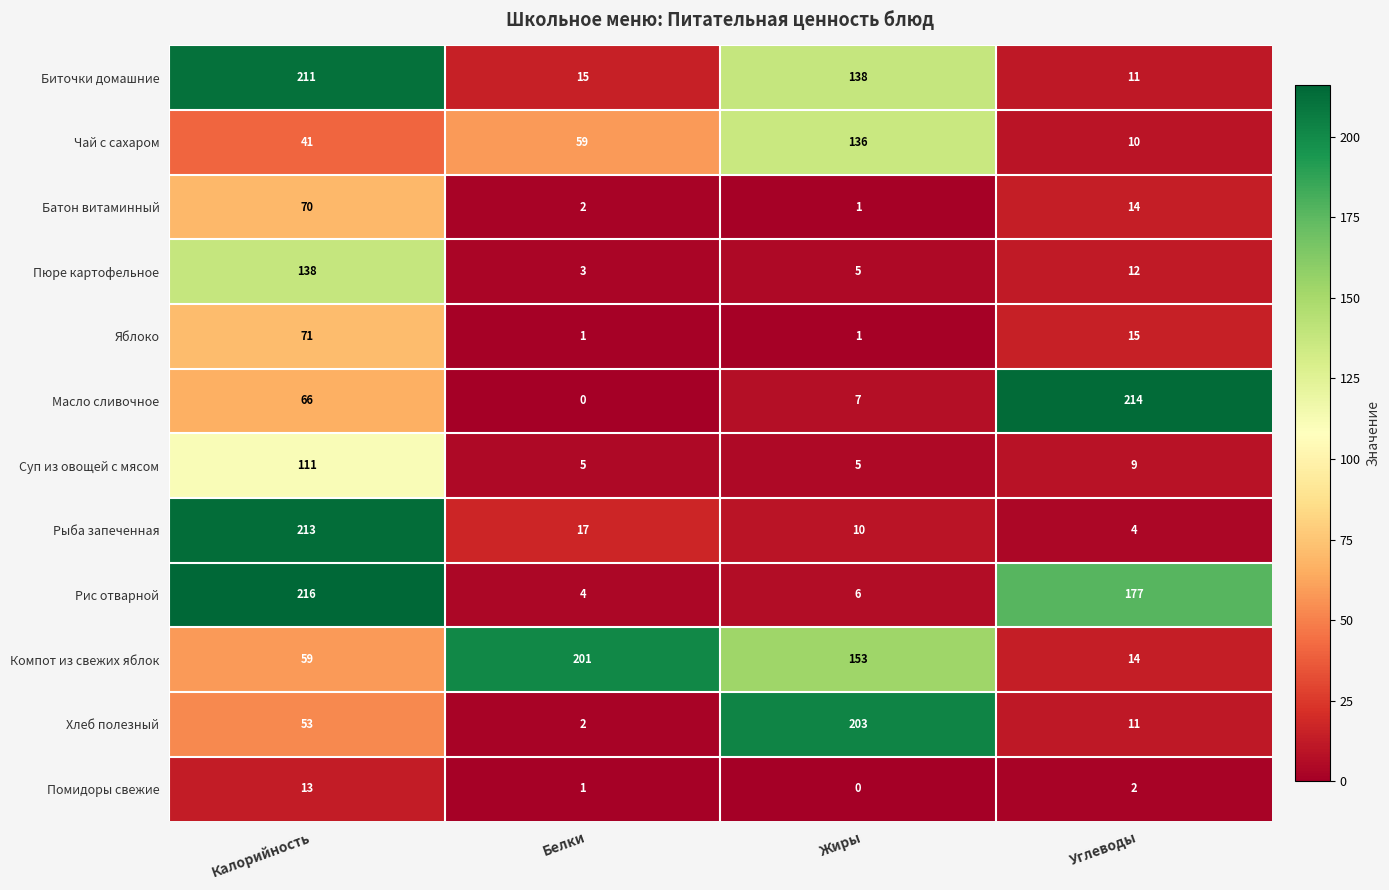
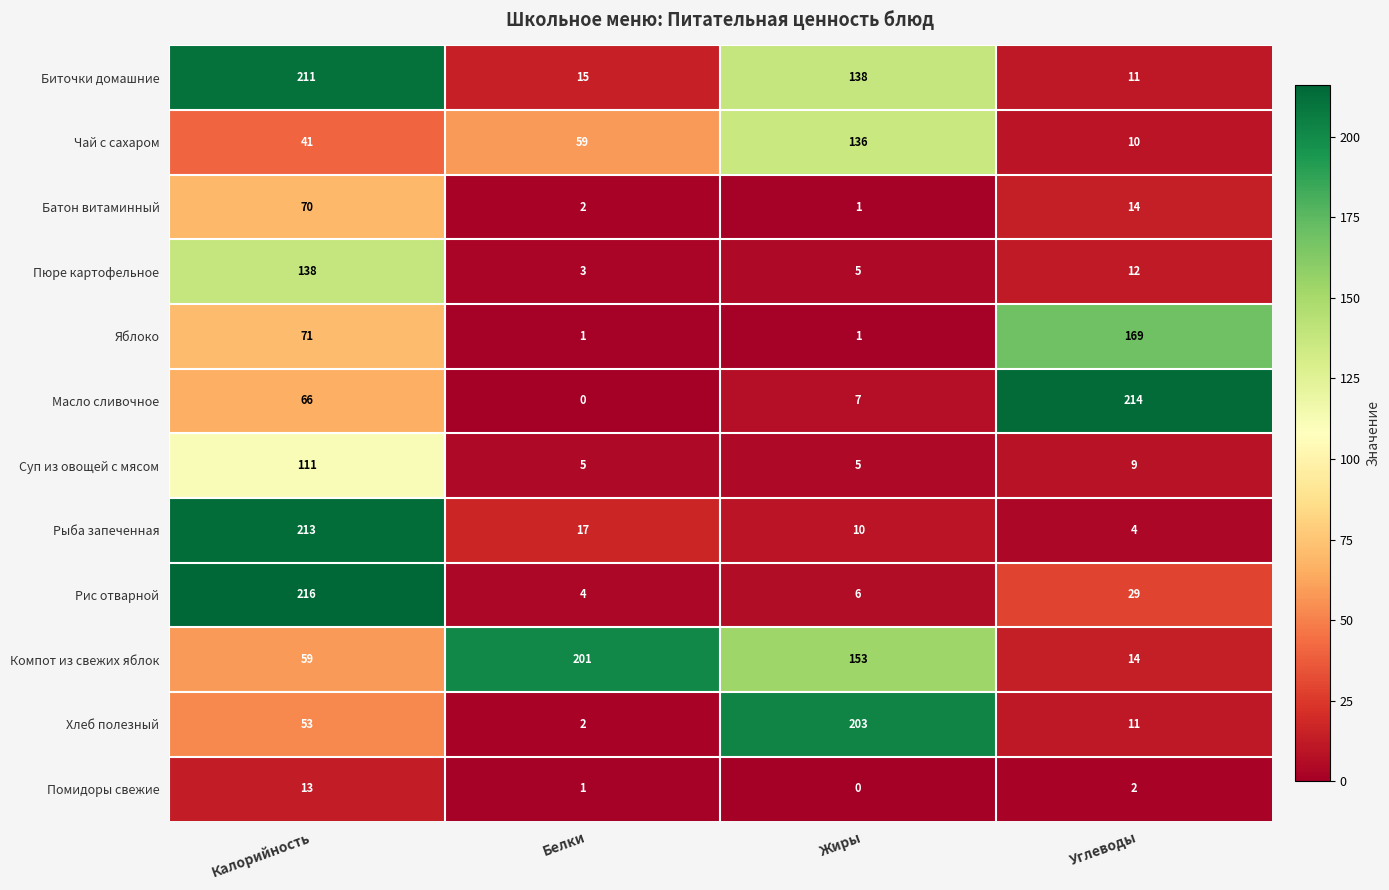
  {
    "Биточки домашние": {
      "Калорийность": 211,
      "Белки": 15,
      "Жиры": 138,
      "Углеводы": 11
    },
    "Чай с сахаром": {
      "Калорийность": 41,
      "Белки": 59,
      "Жиры": 136,
      "Углеводы": 10
    },
    "Батон витаминный": {
      "Калорийность": 70,
      "Белки": 2,
      "Жиры": 1,
      "Углеводы": 14
    },
    "Пюре картофельное": {
      "Калорийность": 138,
      "Белки": 3,
      "Жиры": 5,
      "Углеводы": 12
    },
    "Яблоко": {
      "Калорийность": 71,
      "Белки": 1,
      "Жиры": 1,
-     "Углеводы": 15
+     "Углеводы": 169
    },
    "Масло сливочное": {
      "Калорийность": 66,
      "Белки": 0,
      "Жиры": 7,
      "Углеводы": 214
    },
    "Суп из овощей с мясом": {
      "Калорийность": 111,
      "Белки": 5,
      "Жиры": 5,
      "Углеводы": 9
    },
    "Рыба запеченная": {
      "Калорийность": 213,
      "Белки": 17,
      "Жиры": 10,
      "Углеводы": 4
    },
    "Рис отварной": {
      "Калорийность": 216,
      "Белки": 4,
      "Жиры": 6,
-     "Углеводы": 177
+     "Углеводы": 29
    },
    "Компот из свежих яблок": {
      "Калорийность": 59,
      "Белки": 201,
      "Жиры": 153,
      "Углеводы": 14
    },
    "Хлеб полезный": {
      "Калорийность": 53,
      "Белки": 2,
      "Жиры": 203,
      "Углеводы": 11
    },
    "Помидоры свежие": {
      "Калорийность": 13,
      "Белки": 1,
      "Жиры": 0,
      "Углеводы": 2
    }
  }
